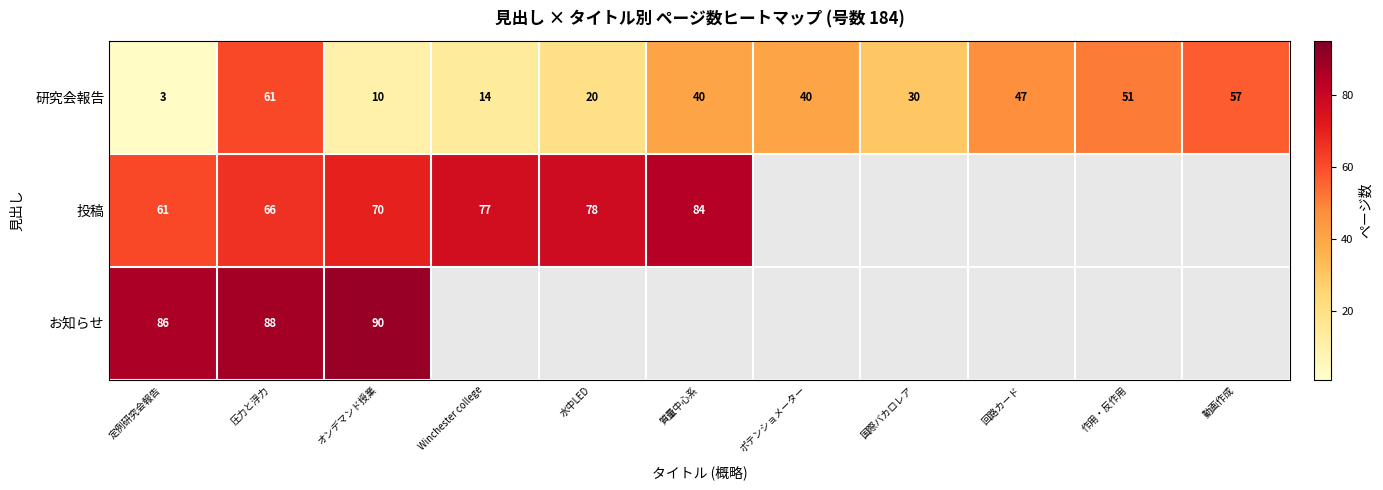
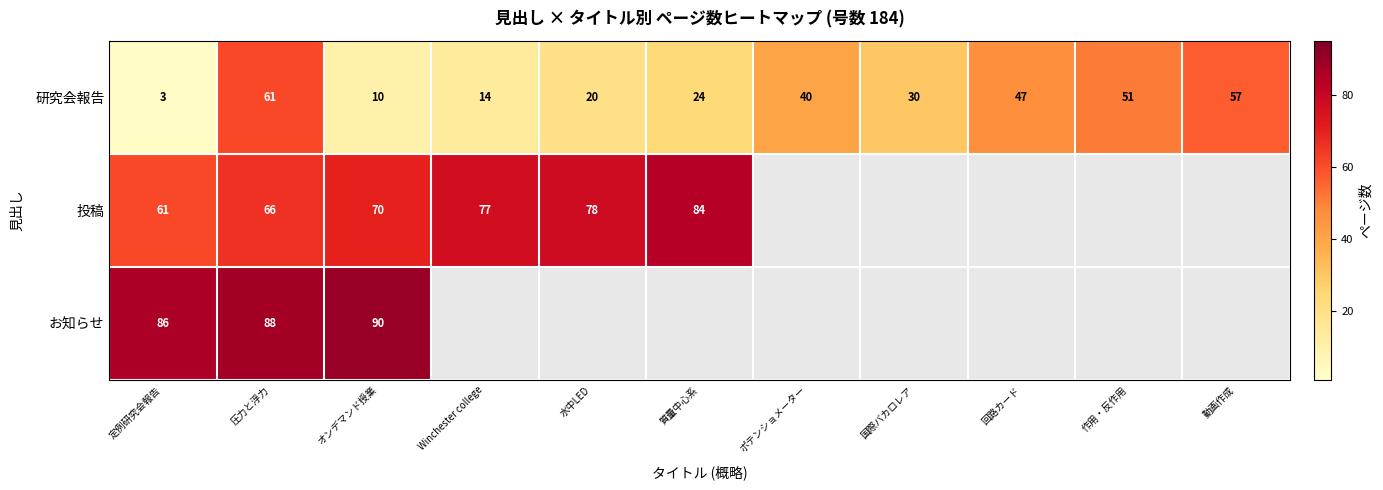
  {
    "研究会報告": {
      "定例研究会報告": 3,
      "圧力と浮力": 61,
      "オンデマンド授業": 10,
      "Winchester college": 14,
      "水中LED": 20,
-     "質量中心系": 40,
+     "質量中心系": 24,
      "ポテンショメーター": 40,
      "国際バカロレア": 30,
      "回路カード": 47,
      "作用・反作用": 51,
      "動画作成": 57
    },
    "投稿": {
      "定例研究会報告": 61,
      "圧力と浮力": 66,
      "オンデマンド授業": 70,
      "Winchester college": 77,
      "水中LED": 78,
      "質量中心系": 84
    },
    "お知らせ": {
      "定例研究会報告": 86,
      "圧力と浮力": 88,
      "オンデマンド授業": 90
    }
  }
